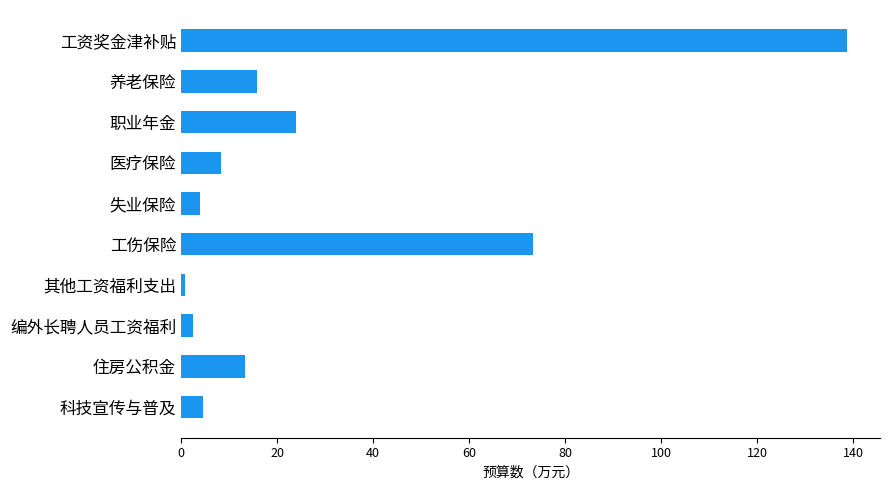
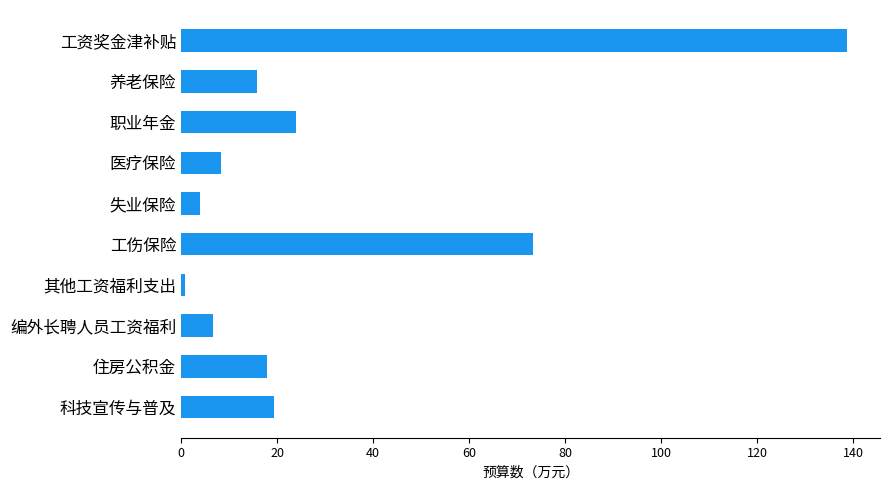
  {
    "工资奖金津补贴": 139,
    "养老保险": 16,
    "职业年金": 24,
    "医疗保险": 8,
    "失业保险": 4,
    "工伤保险": 73,
    "其他工资福利支出": 1,
-   "编外长聘人员工资福利": 2,
-   "住房公积金": 13,
-   "科技宣传与普及": 5
+   "编外长聘人员工资福利": 7,
+   "住房公积金": 18,
+   "科技宣传与普及": 19
  }
